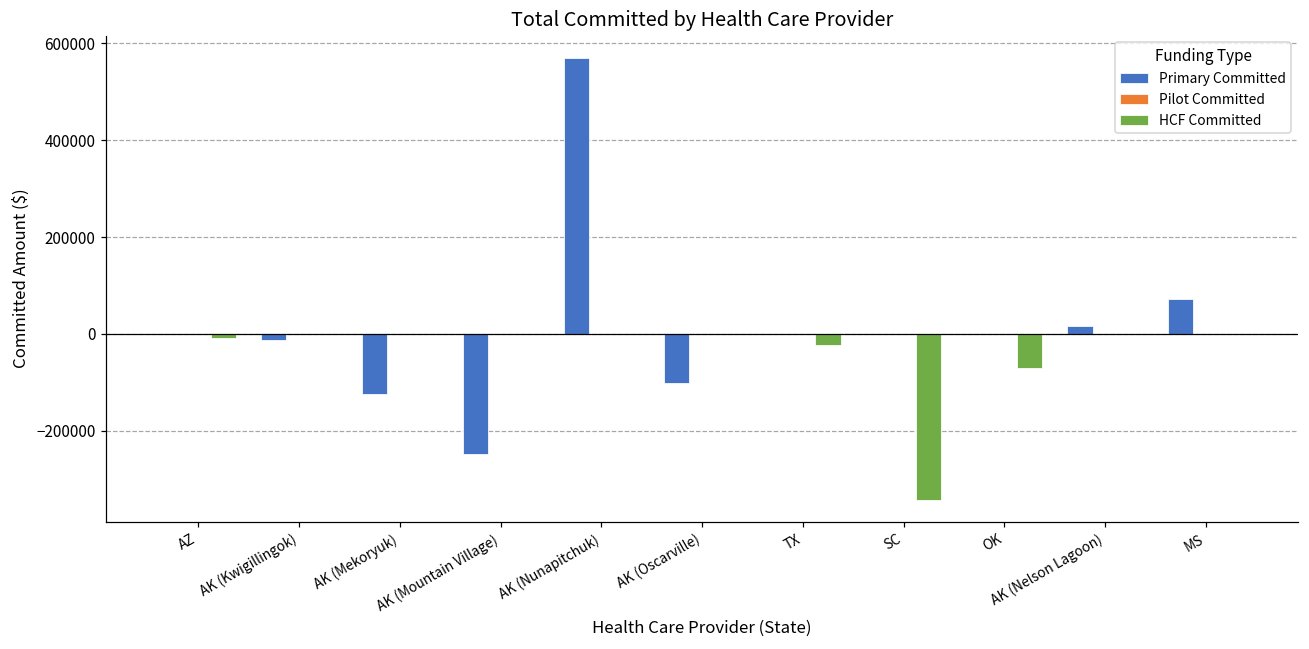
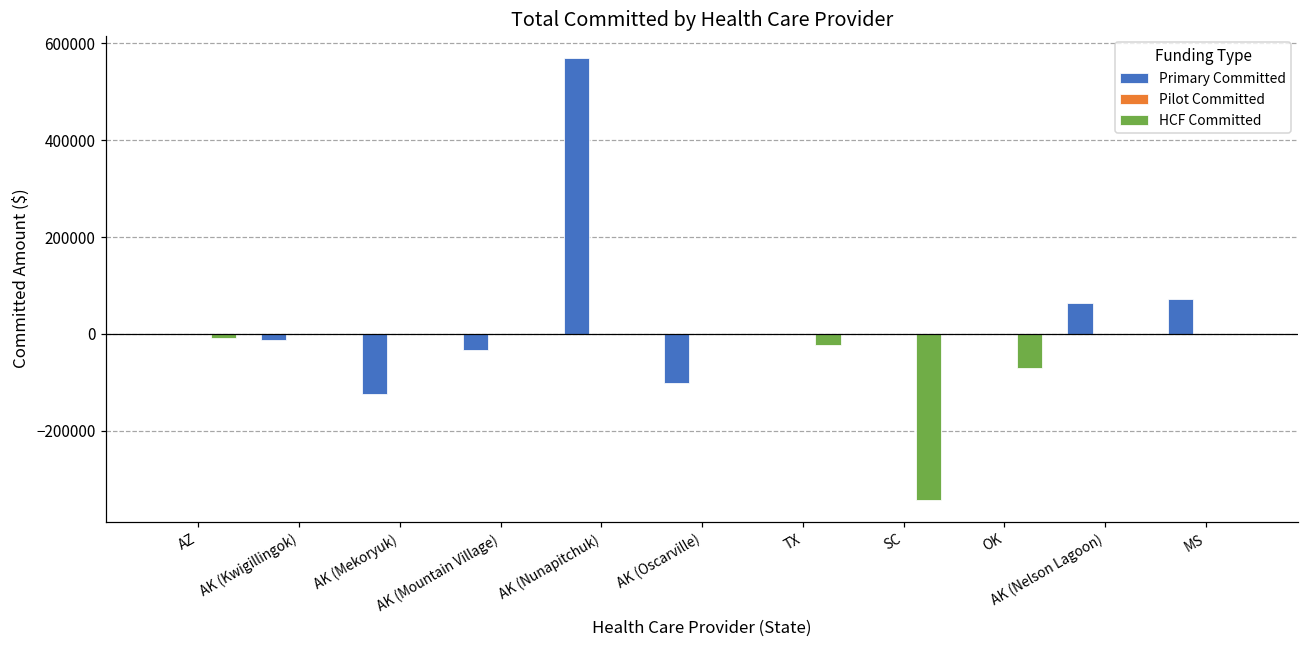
  {
    "Primary Committed": {
      "AZ": 0,
      "AK (Kwigillingok)": -10000,
      "AK (Mekoryuk)": -130000,
-     "AK (Mountain Village)": -250000,
+     "AK (Mountain Village)": -30000,
      "AK (Nunapitchuk)": 570000,
      "AK (Oscarville)": -100000,
      "TX": 0,
      "SC": 0,
      "OK": 0,
-     "AK (Nelson Lagoon)": 20000,
+     "AK (Nelson Lagoon)": 60000,
      "MS": 70000
    },
    "Pilot Committed": {
      "AZ": 0,
      "AK (Kwigillingok)": 0,
      "AK (Mekoryuk)": 0,
      "AK (Mountain Village)": 0,
      "AK (Nunapitchuk)": 0,
      "AK (Oscarville)": 0,
      "TX": 0,
      "SC": 0,
      "OK": 0,
      "AK (Nelson Lagoon)": 0,
      "MS": 0
    },
    "HCF Committed": {
      "AZ": -10000,
      "AK (Kwigillingok)": 0,
      "AK (Mekoryuk)": 0,
      "AK (Mountain Village)": 0,
      "AK (Nunapitchuk)": 0,
      "AK (Oscarville)": 0,
      "TX": -20000,
      "SC": -340000,
      "OK": -70000,
      "AK (Nelson Lagoon)": 0,
      "MS": 0
    }
  }
